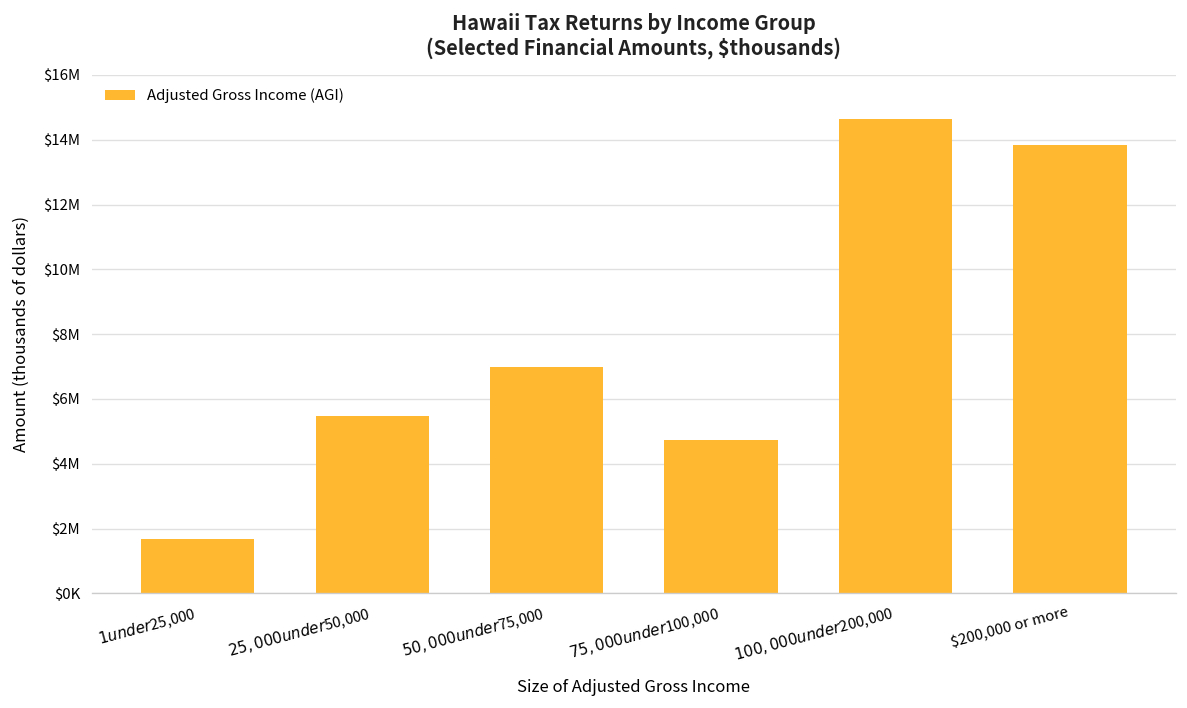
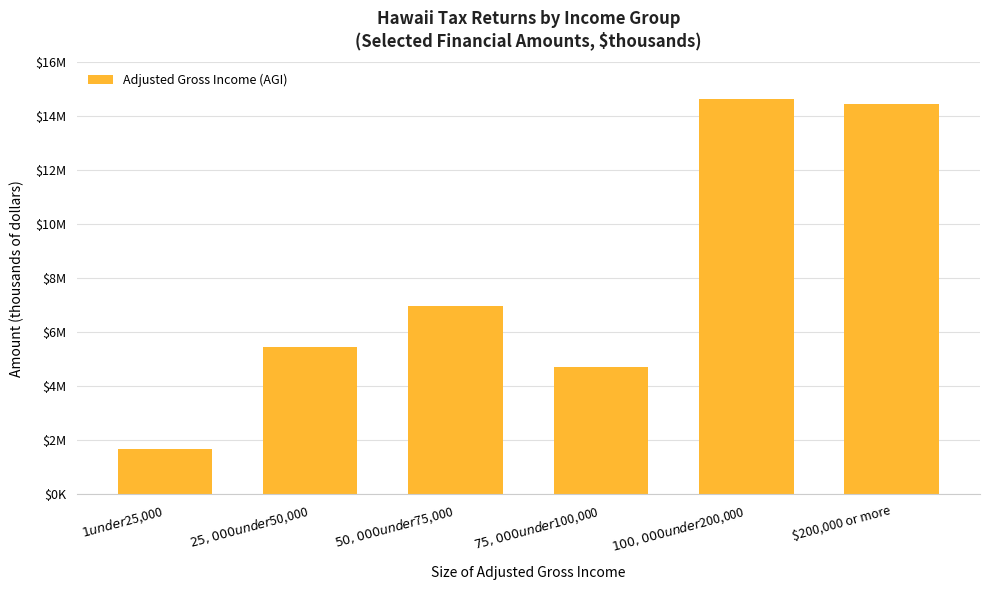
  {
-   "$200,000 or more": "$13800000"
+   "$200,000 or more": "$14500000"
  }
